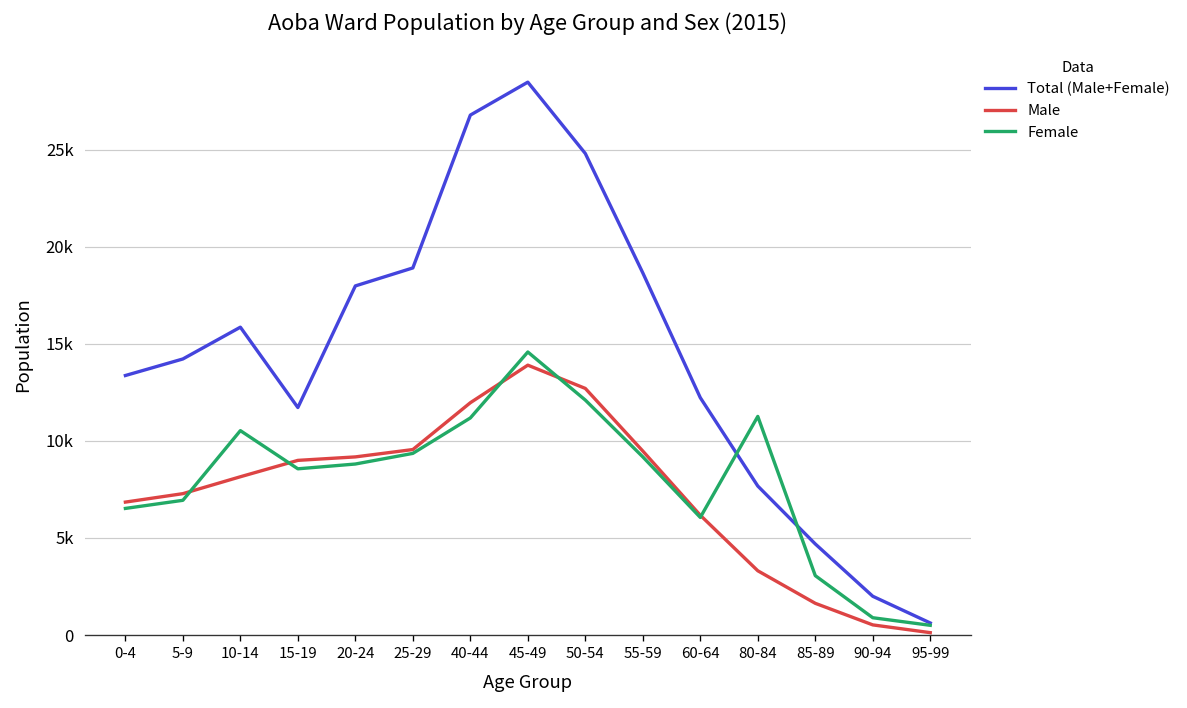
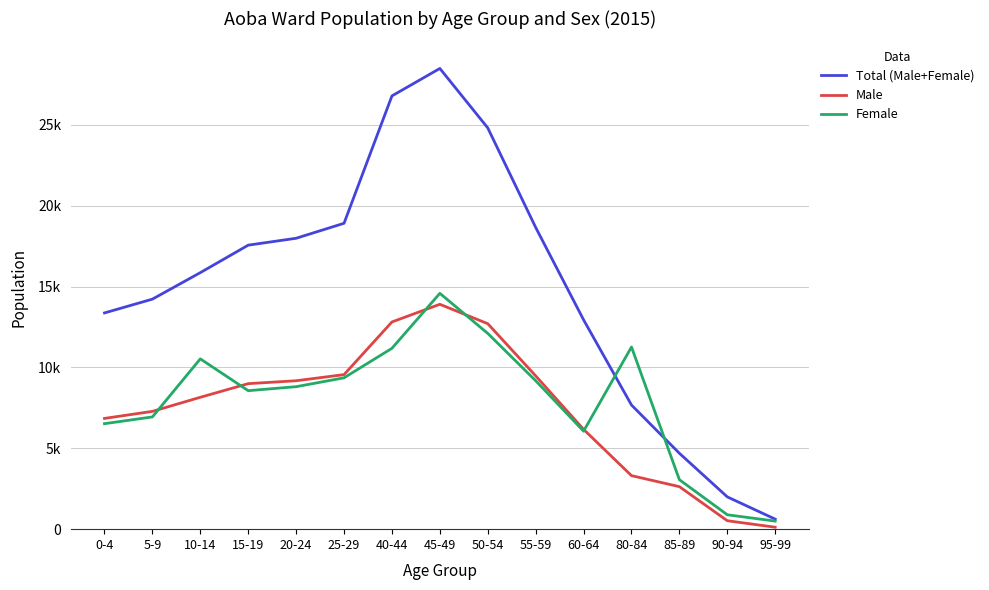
  {
    "Total (Male+Female)": {
      "0-4": 13400,
      "5-9": 14200,
      "10-14": 15900,
-     "15-19": 11700,
+     "15-19": 17600,
      "20-24": 18000,
      "25-29": 18900,
      "40-44": 26800,
      "45-49": 28500,
      "50-54": 24800,
      "55-59": 18700,
-     "60-64": 12200,
+     "60-64": 12900,
      "80-84": 7700,
      "85-89": 4700,
      "90-94": 2000
    },
    "Male": {
      "0-4": 6800,
      "5-9": 7300,
      "10-14": 8200,
      "15-19": 9000,
      "20-24": 9200,
      "25-29": 9600,
-     "40-44": 12000,
+     "40-44": 12800,
      "45-49": 13900,
      "50-54": 12700,
      "55-59": 9500,
      "80-84": 3300,
-     "85-89": 1600,
+     "85-89": 2600,
      "90-94": 500,
      "95-99": 100
    },
    "Female": {
      "0-4": 6500,
      "5-9": 6900,
      "10-14": 10500,
      "15-19": 8600,
      "20-24": 8800,
      "25-29": 9400,
      "40-44": 11200,
      "45-49": 14600,
      "50-54": 12100,
      "55-59": 9200,
      "80-84": 11300,
      "85-89": 3100,
      "90-94": 900
    }
  }
